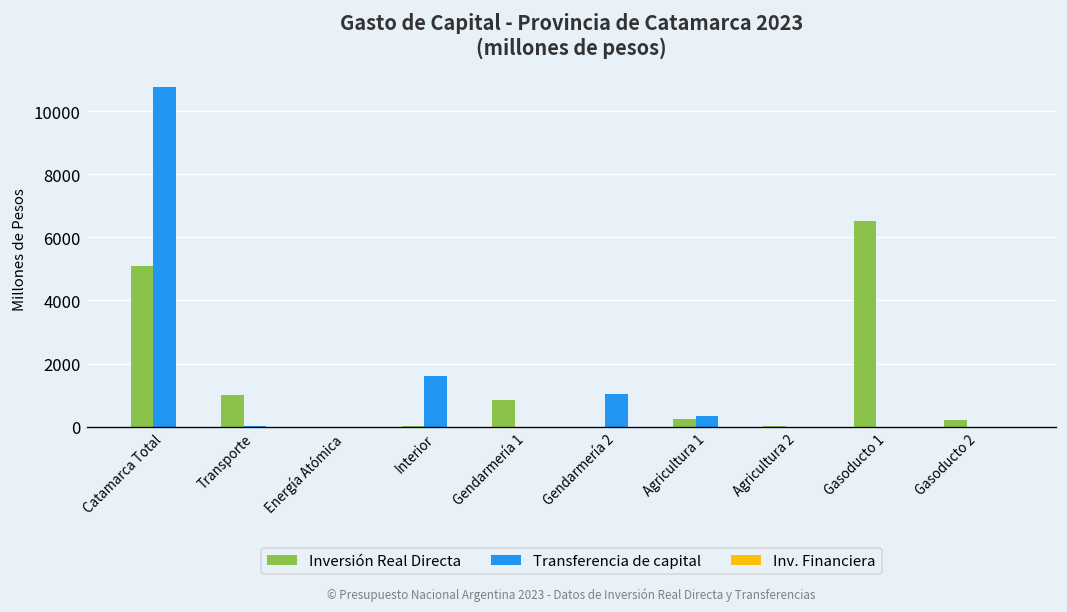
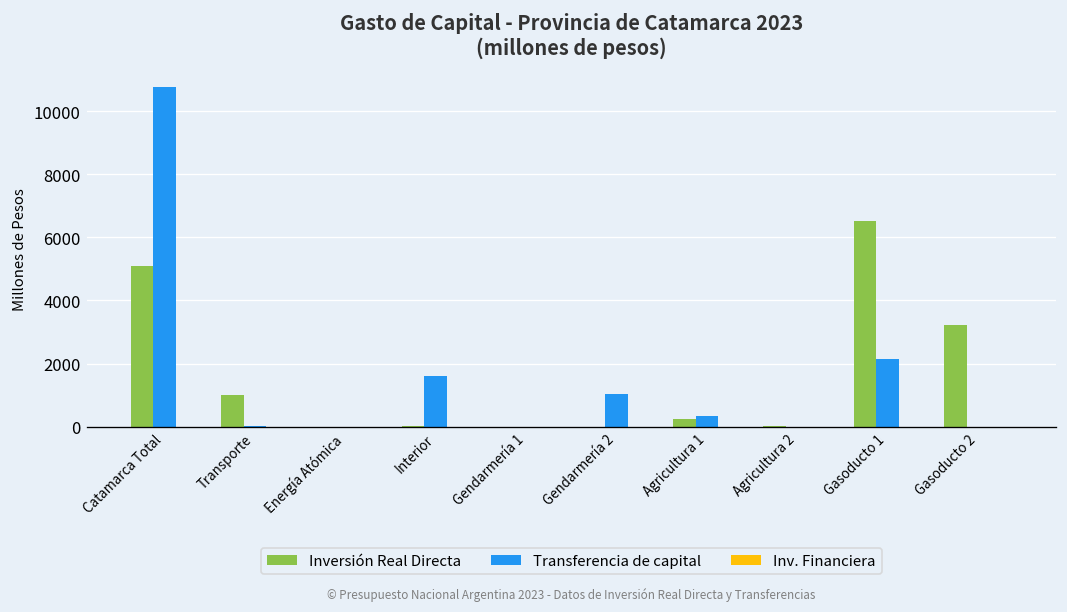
  {
    "Inversión Real Directa": {
      "Catamarca Total": 5100,
      "Transporte": 1000,
-     "Gendarmería 1": 800,
+     "Gendarmería 1": 0,
      "Agricultura 1": 200,
      "Gasoducto 1": 6500,
-     "Gasoducto 2": 200
+     "Gasoducto 2": 3200
    },
    "Transferencia de capital": {
      "Catamarca Total": 10800,
      "Energía Atómica": 0,
      "Interior": 1600,
      "Gendarmería 1": 0,
      "Gendarmería 2": 1000,
      "Agricultura 1": 300,
      "Agricultura 2": 0,
-     "Gasoducto 1": 0,
+     "Gasoducto 1": 2100,
      "Gasoducto 2": 0
    },
    "Inv. Financiera": {
      "Catamarca Total": 0,
      "Transporte": 0,
      "Energía Atómica": 0,
      "Interior": 0,
      "Gendarmería 1": 0,
      "Gendarmería 2": 0,
      "Agricultura 1": 0,
      "Agricultura 2": 0,
      "Gasoducto 1": 0,
      "Gasoducto 2": 0
    }
  }
